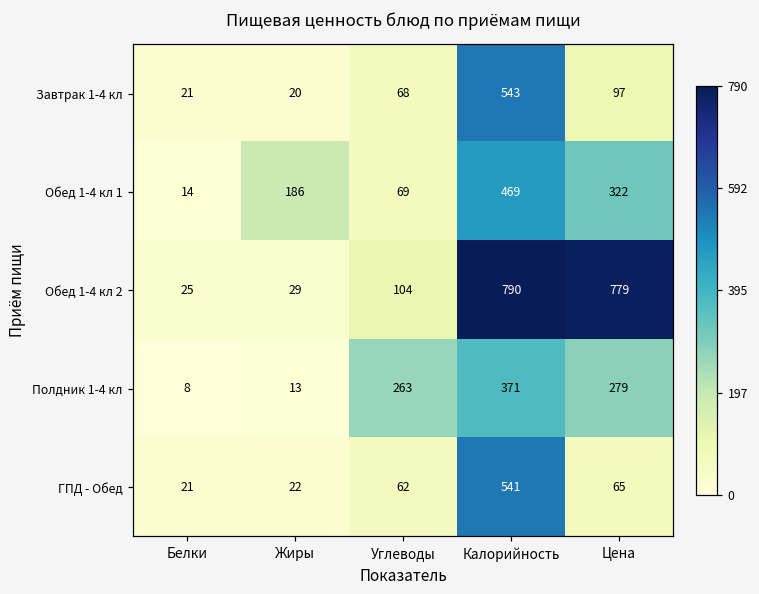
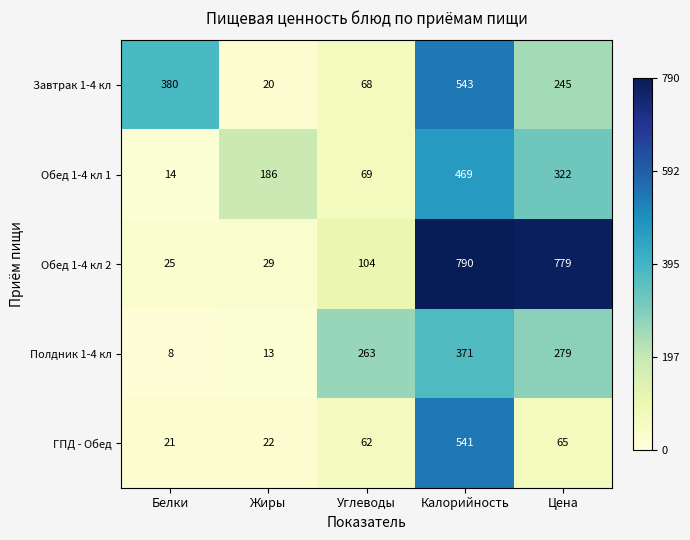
  {
    "Завтрак 1-4 кл": {
-     "Белки": 21,
+     "Белки": 380,
      "Жиры": 20,
      "Углеводы": 68,
      "Калорийность": 543,
-     "Цена": 97
+     "Цена": 245
    },
    "Обед 1-4 кл 1": {
      "Белки": 14,
      "Жиры": 186,
      "Углеводы": 69,
      "Калорийность": 469,
      "Цена": 322
    },
    "Обед 1-4 кл 2": {
      "Белки": 25,
      "Жиры": 29,
      "Углеводы": 104,
      "Калорийность": 790,
      "Цена": 779
    },
    "Полдник 1-4 кл": {
      "Белки": 8,
      "Жиры": 13,
      "Углеводы": 263,
      "Калорийность": 371,
      "Цена": 279
    },
    "ГПД - Обед": {
      "Белки": 21,
      "Жиры": 22,
      "Углеводы": 62,
      "Калорийность": 541,
      "Цена": 65
    }
  }
